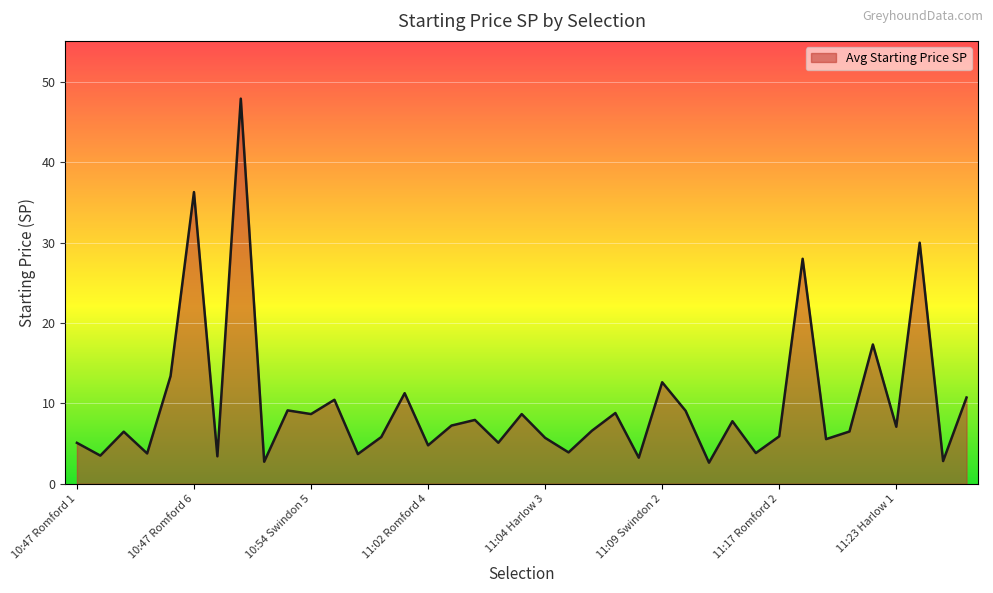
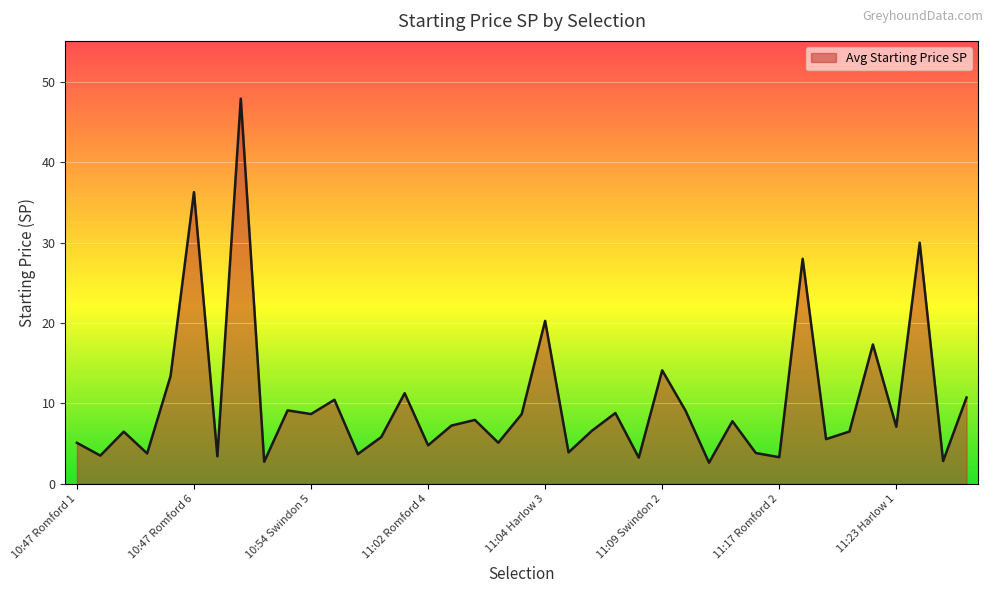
  {
    "10:47 Romford 1": 5,
    "10:47 Romford 6": 36,
    "10:54 Swindon 5": 9,
    "11:02 Romford 4": 5,
-   "11:04 Harlow 3": 6,
-   "11:09 Swindon 2": 13,
-   "11:17 Romford 2": 6,
+   "11:04 Harlow 3": 20,
+   "11:09 Swindon 2": 14,
+   "11:17 Romford 2": 3,
    "11:23 Harlow 1": 7
  }
